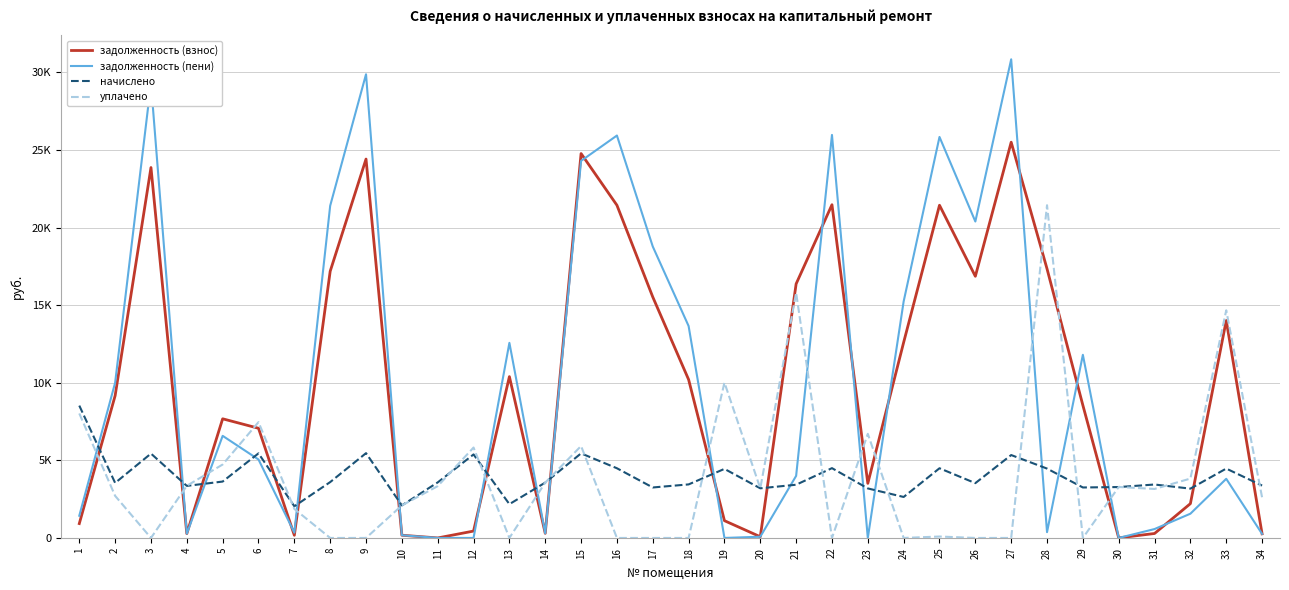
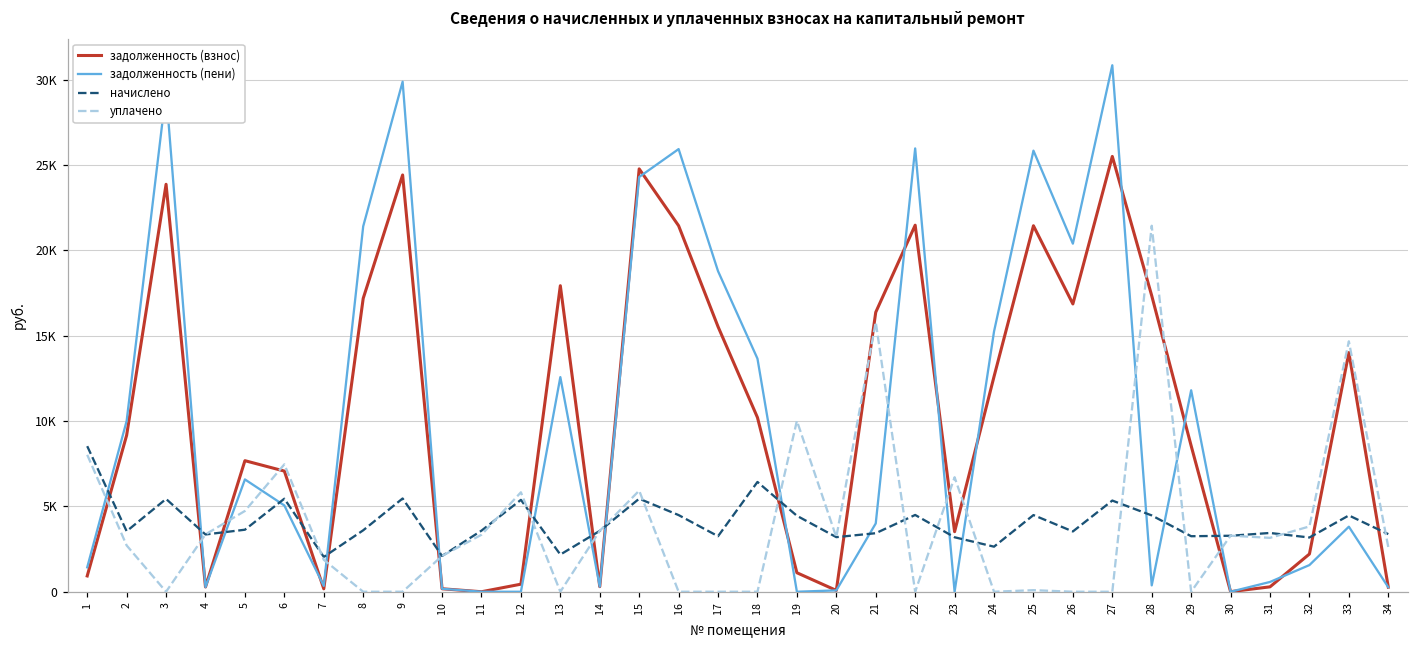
  {
    "задолженность (взнос)": {
      "1": 900,
      "2": 9200,
      "3": 23900,
      "5": 7700,
      "6": 7100,
      "7": 200,
      "8": 17200,
      "9": 24400,
      "12": 400,
-     "13": 10400,
+     "13": 17900,
      "15": 24800,
      "16": 21400,
      "17": 15500,
      "18": 10200,
      "19": 1100,
      "21": 16400,
      "22": 21500,
      "23": 3500,
      "24": 12600,
      "25": 21400,
      "26": 16900,
      "27": 25500,
      "28": 17300,
      "29": 8500,
      "31": 300,
      "32": 2200,
      "33": 14000
    },
    "задолженность (пени)": {
      "1": 1400,
      "2": 10000,
      "5": 6600,
      "6": 5100,
      "7": 300,
      "8": 21400,
      "9": 29900,
      "12": 0,
      "13": 12600,
      "15": 24300,
      "16": 25900,
      "17": 18800,
      "18": 13700,
      "19": 0,
      "21": 4000,
      "22": 26000,
      "23": 0,
      "24": 15200,
      "25": 25800,
      "26": 20400,
      "27": 30800,
      "28": 400,
      "29": 11800,
      "31": 600,
      "32": 1600,
      "33": 3800
    },
    "начислено": {
      "1": 8500,
      "2": 3500,
      "3": 5400,
      "5": 3600,
      "6": 5500,
      "7": 2000,
      "8": 3600,
      "9": 5500,
      "11": 3600,
      "12": 5400,
      "13": 2200,
      "15": 5500,
      "16": 4500,
      "17": 3300,
-     "18": 3400,
+     "18": 6400,
      "19": 4400,
      "21": 3400,
      "22": 4500,
      "23": 3200,
      "24": 2600,
      "25": 4500,
      "26": 3500,
      "27": 5300,
      "28": 4500,
      "29": 3300,
      "31": 3400,
      "32": 3200,
      "33": 4500,
      "34": 3400
    },
    "уплачено": {
      "1": 8000,
      "2": 2700,
      "3": 0,
      "5": 4700,
      "6": 7500,
      "7": 1900,
      "8": 0,
      "9": 0,
      "11": 3300,
      "12": 5800,
      "13": 0,
      "15": 5900,
      "16": 0,
      "17": 0,
      "18": 0,
      "19": 10000,
      "21": 15800,
      "22": 0,
      "23": 6700,
      "24": 0,
      "25": 100,
      "26": 0,
      "27": 0,
      "28": 21400,
      "29": 0,
      "31": 3200,
      "32": 3800,
      "33": 14700,
      "34": 2600
    }
  }
